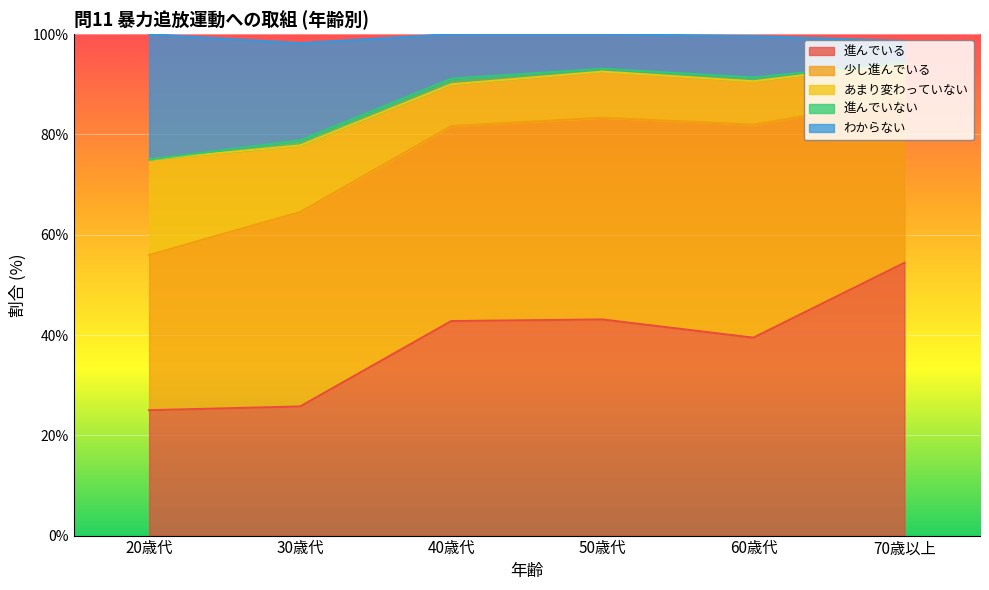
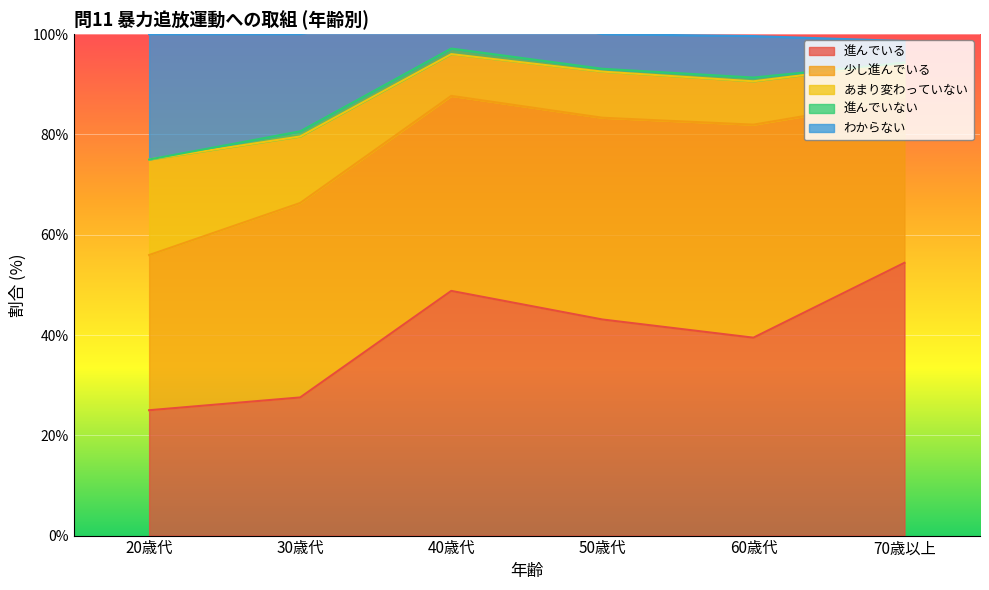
  {
    "進んでいる": {
      "20歳代": "25%",
-     "30歳代": "26%",
-     "40歳代": "43%",
+     "30歳代": "28%",
+     "40歳代": "49%",
      "50歳代": "43%",
      "60歳代": "39%",
      "70歳以上": "54%"
    },
    "進んでいない": {
      "30歳代": "1%",
      "40歳代": "1%",
      "50歳代": "1%",
      "60歳代": "1%"
    },
    "わからない": {
      "20歳代": "25%",
      "30歳代": "19%",
      "50歳代": "7%",
      "60歳代": "8%"
    }
  }
